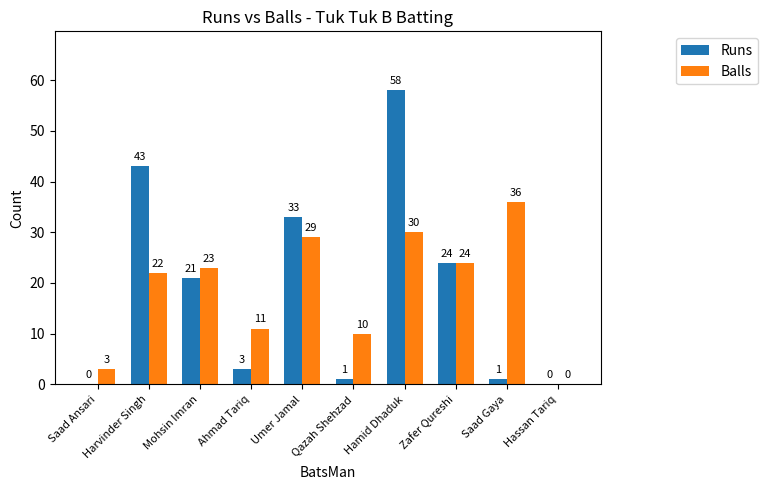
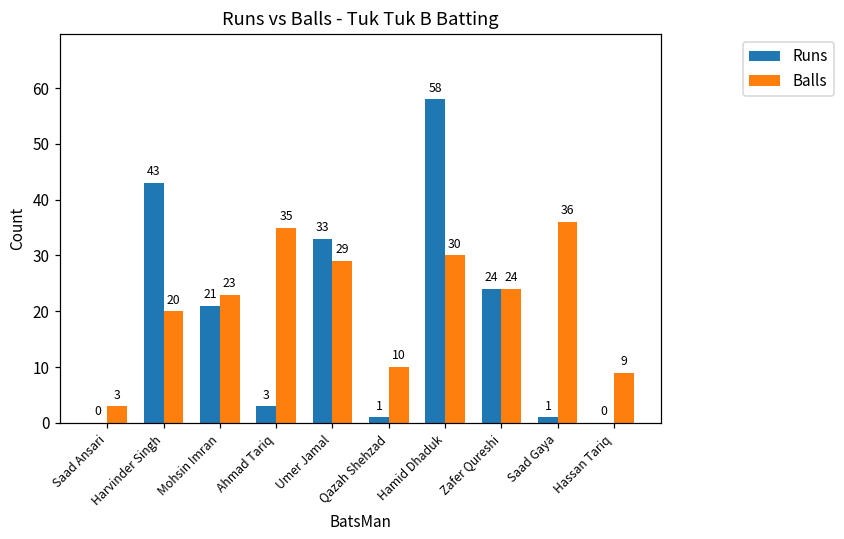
  {
    "Runs": {
      "Saad Ansari": 0,
      "Harvinder Singh": 43,
      "Mohsin Imran": 21,
      "Ahmad Tariq": 3,
      "Umer Jamal": 33,
      "Qazah Shehzad": 1,
      "Hamid Dhaduk": 58,
      "Zafer Qureshi": 24,
      "Saad Gaya": 1,
      "Hassan Tariq": 0
    },
    "Balls": {
      "Saad Ansari": 3,
-     "Harvinder Singh": 22,
+     "Harvinder Singh": 20,
      "Mohsin Imran": 23,
-     "Ahmad Tariq": 11,
+     "Ahmad Tariq": 35,
      "Umer Jamal": 29,
      "Qazah Shehzad": 10,
      "Hamid Dhaduk": 30,
      "Zafer Qureshi": 24,
      "Saad Gaya": 36,
-     "Hassan Tariq": 0
+     "Hassan Tariq": 9
    }
  }
